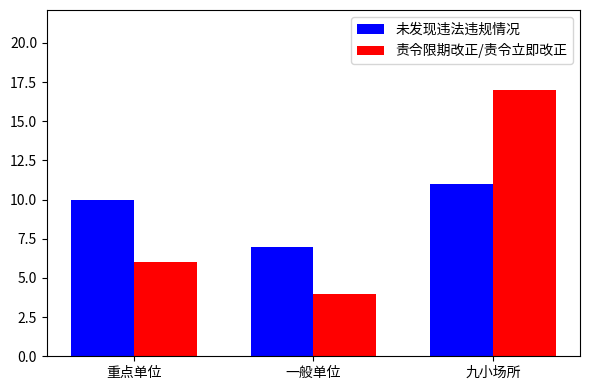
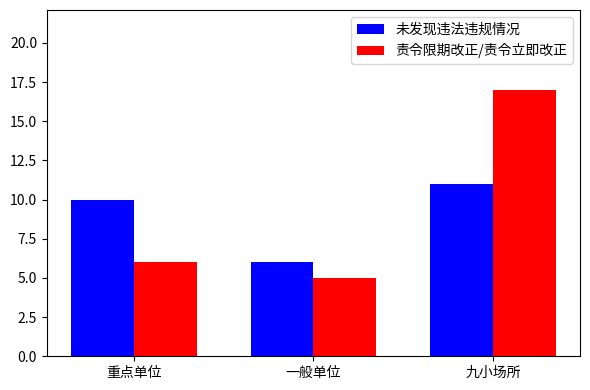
  {
    "未发现违法违规情况": {
      "重点单位": 10,
-     "一般单位": 7,
+     "一般单位": 6,
      "九小场所": 11
    },
    "责令限期改正/责令立即改正": {
      "重点单位": 6,
-     "一般单位": 4,
+     "一般单位": 5,
      "九小场所": 17
    }
  }
